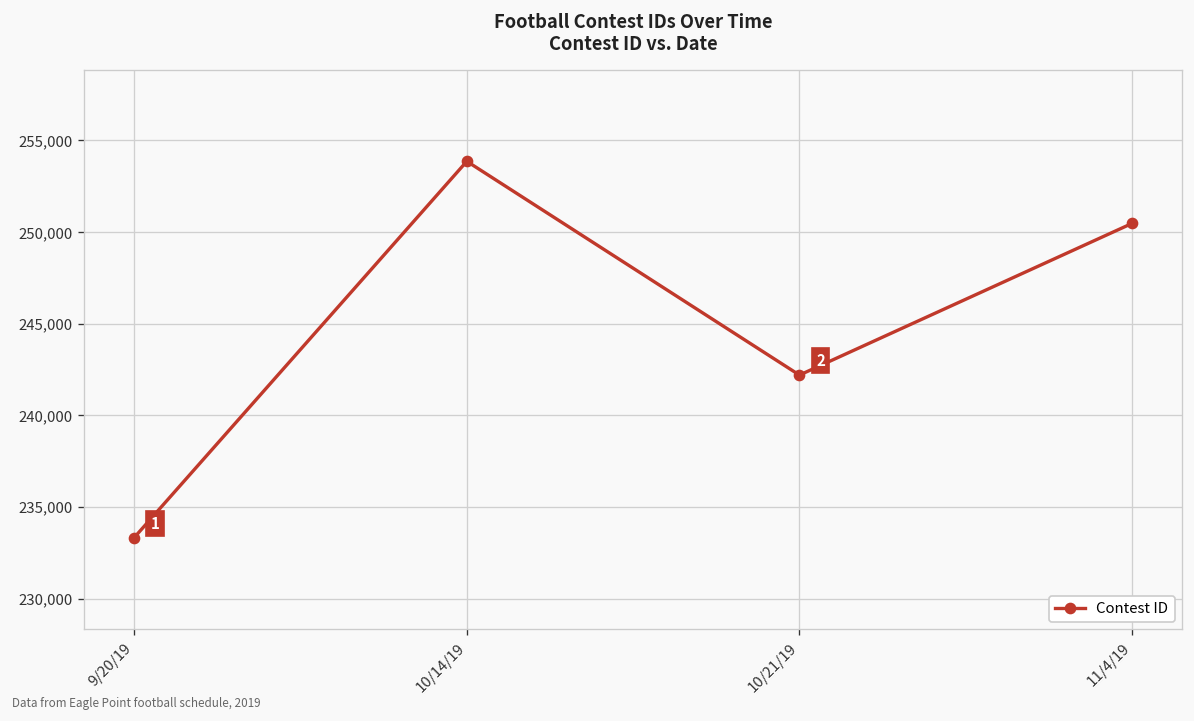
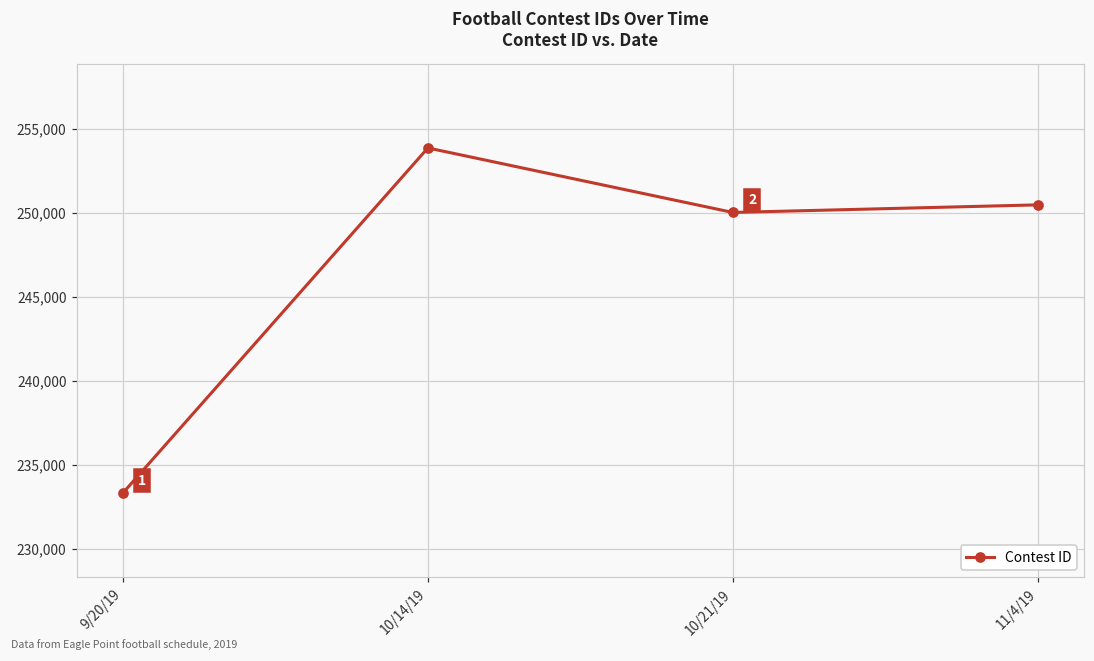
  {
    "10/14/19": "253,900",
-   "10/21/19": "242,200",
+   "10/21/19": "250,000",
    "11/4/19": "250,500"
  }
